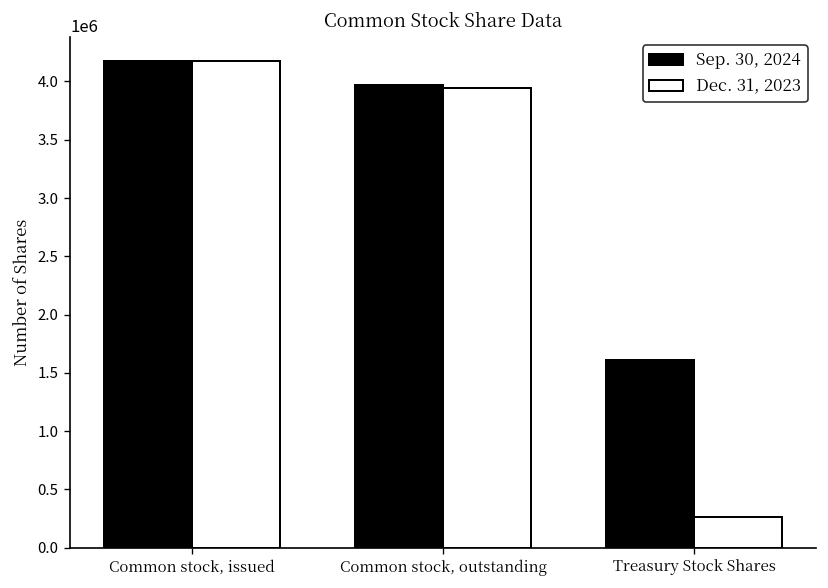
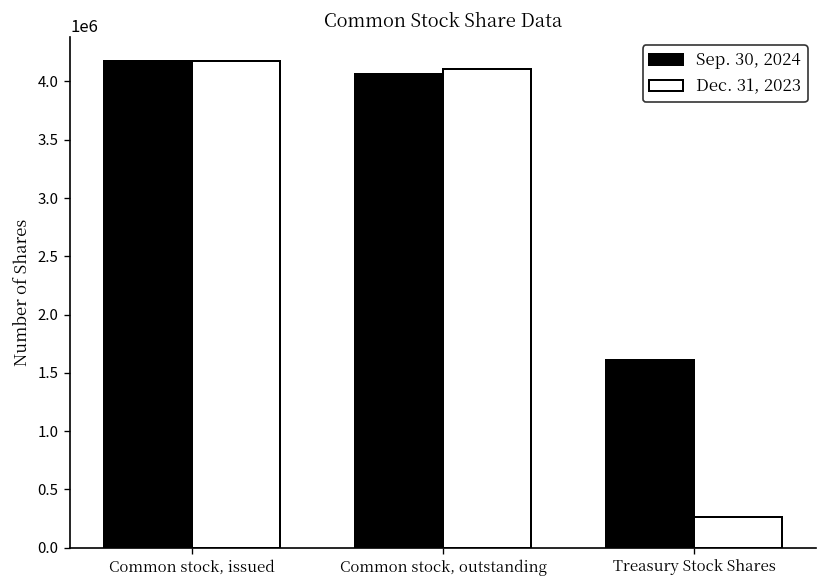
  {
    "Sep. 30, 2024": {
      "Common stock, issued": 4200000,
-     "Common stock, outstanding": 4000000,
+     "Common stock, outstanding": 4100000,
      "Treasury Stock Shares": 1600000
    },
    "Dec. 31, 2023": {
      "Common stock, issued": 4200000,
-     "Common stock, outstanding": 3900000,
+     "Common stock, outstanding": 4100000,
      "Treasury Stock Shares": 300000
    }
  }
